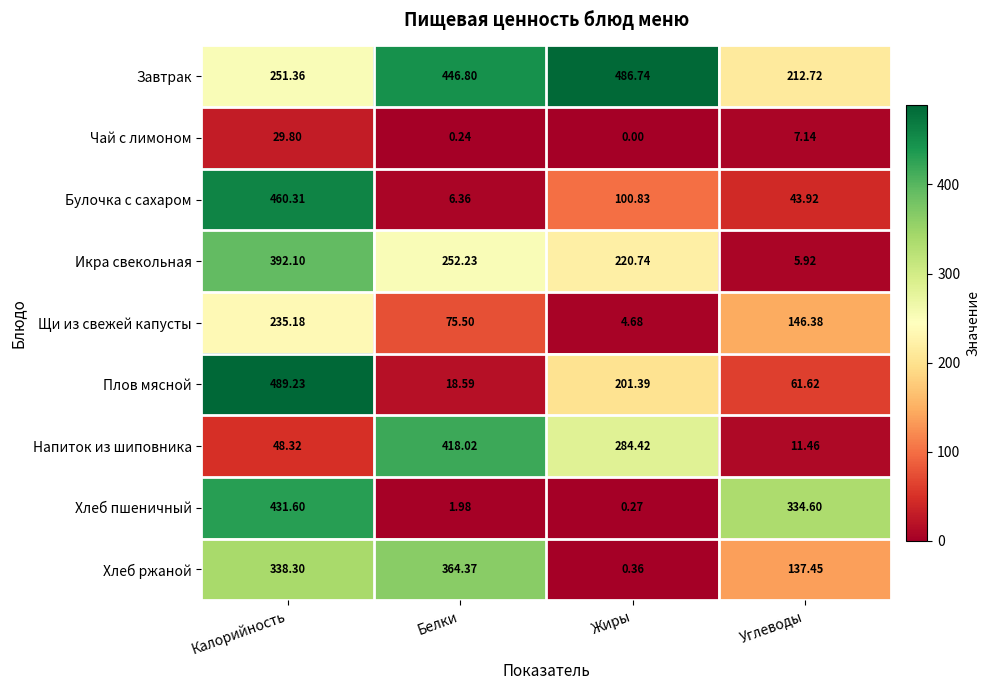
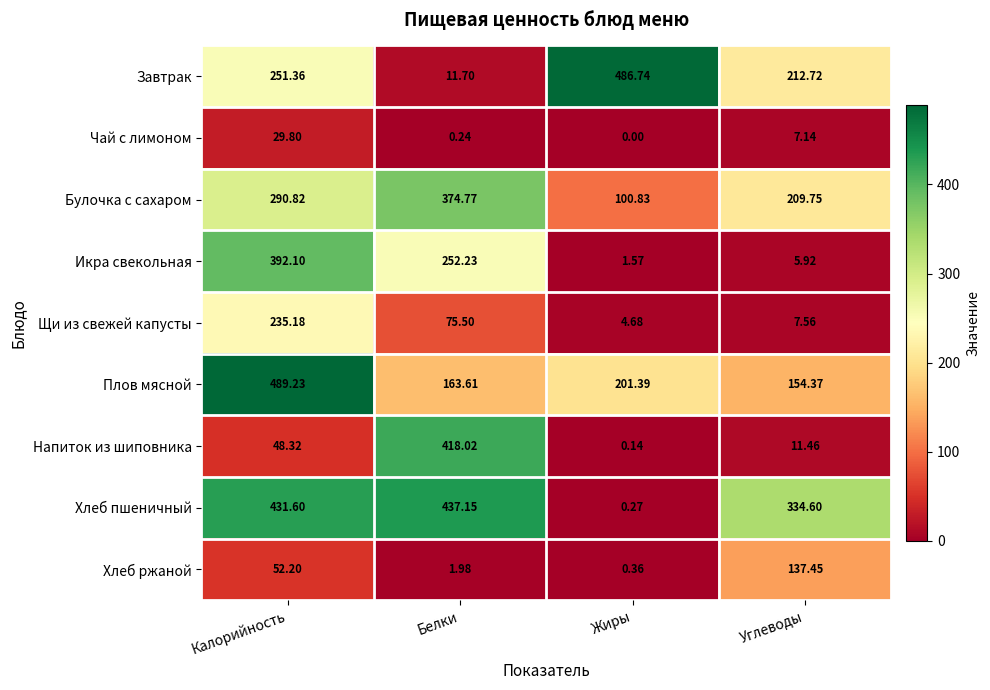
  {
    "Завтрак": {
      "Калорийность": 251.36,
-     "Белки": 446.80,
+     "Белки": 11.70,
      "Жиры": 486.74,
      "Углеводы": 212.72
    },
    "Чай с лимоном": {
      "Калорийность": 29.80,
      "Белки": 0.24,
      "Жиры": 0.00,
      "Углеводы": 7.14
    },
    "Булочка с сахаром": {
-     "Калорийность": 460.31,
-     "Белки": 6.36,
+     "Калорийность": 290.82,
+     "Белки": 374.77,
      "Жиры": 100.83,
-     "Углеводы": 43.92
+     "Углеводы": 209.75
    },
    "Икра свекольная": {
      "Калорийность": 392.10,
      "Белки": 252.23,
-     "Жиры": 220.74,
+     "Жиры": 1.57,
      "Углеводы": 5.92
    },
    "Щи из свежей капусты": {
      "Калорийность": 235.18,
      "Белки": 75.50,
      "Жиры": 4.68,
-     "Углеводы": 146.38
+     "Углеводы": 7.56
    },
    "Плов мясной": {
      "Калорийность": 489.23,
-     "Белки": 18.59,
+     "Белки": 163.61,
      "Жиры": 201.39,
-     "Углеводы": 61.62
+     "Углеводы": 154.37
    },
    "Напиток из шиповника": {
      "Калорийность": 48.32,
      "Белки": 418.02,
-     "Жиры": 284.42,
+     "Жиры": 0.14,
      "Углеводы": 11.46
    },
    "Хлеб пшеничный": {
      "Калорийность": 431.60,
-     "Белки": 1.98,
+     "Белки": 437.15,
      "Жиры": 0.27,
      "Углеводы": 334.60
    },
    "Хлеб ржаной": {
-     "Калорийность": 338.30,
-     "Белки": 364.37,
+     "Калорийность": 52.20,
+     "Белки": 1.98,
      "Жиры": 0.36,
      "Углеводы": 137.45
    }
  }
